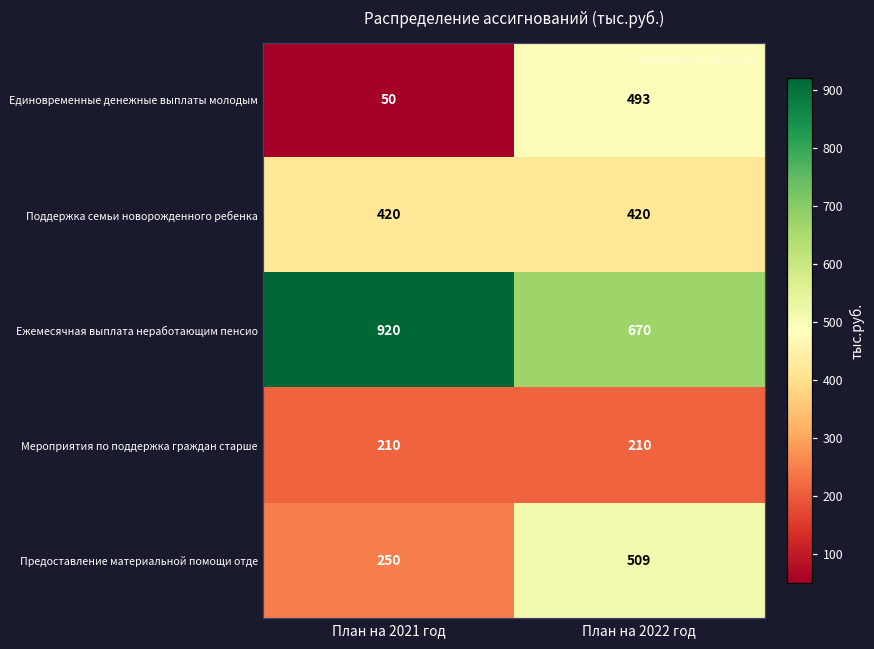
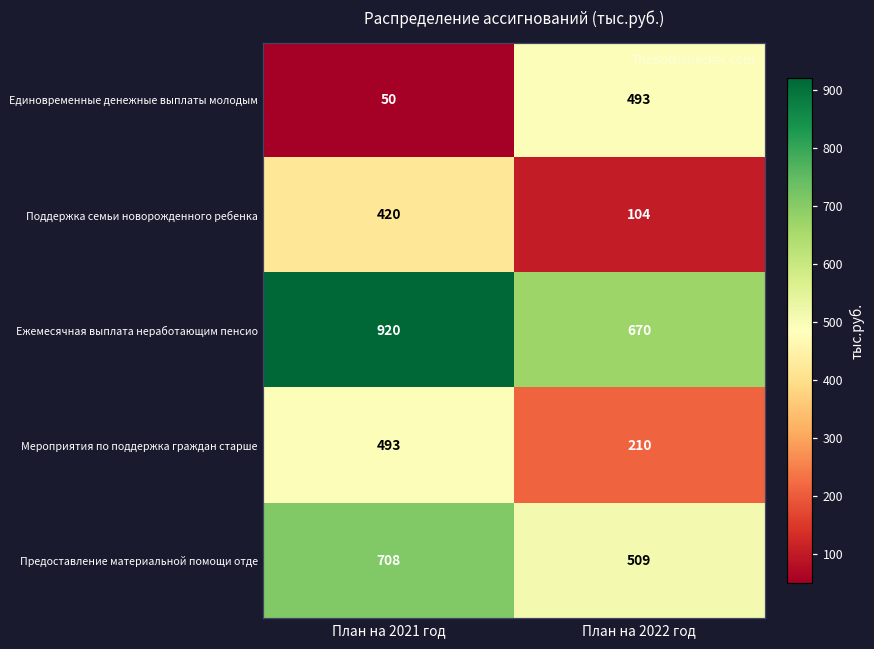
  {
    "Единовременные денежные выплаты молодым": {
      "План на 2021 год": 50,
      "План на 2022 год": 493
    },
    "Поддержка семьи новорожденного ребенка": {
      "План на 2021 год": 420,
-     "План на 2022 год": 420
+     "План на 2022 год": 104
    },
    "Ежемесячная выплата неработающим пенсио": {
      "План на 2021 год": 920,
      "План на 2022 год": 670
    },
    "Мероприятия по поддержка граждан старше": {
-     "План на 2021 год": 210,
+     "План на 2021 год": 493,
      "План на 2022 год": 210
    },
    "Предоставление материальной помощи отде": {
-     "План на 2021 год": 250,
+     "План на 2021 год": 708,
      "План на 2022 год": 509
    }
  }
